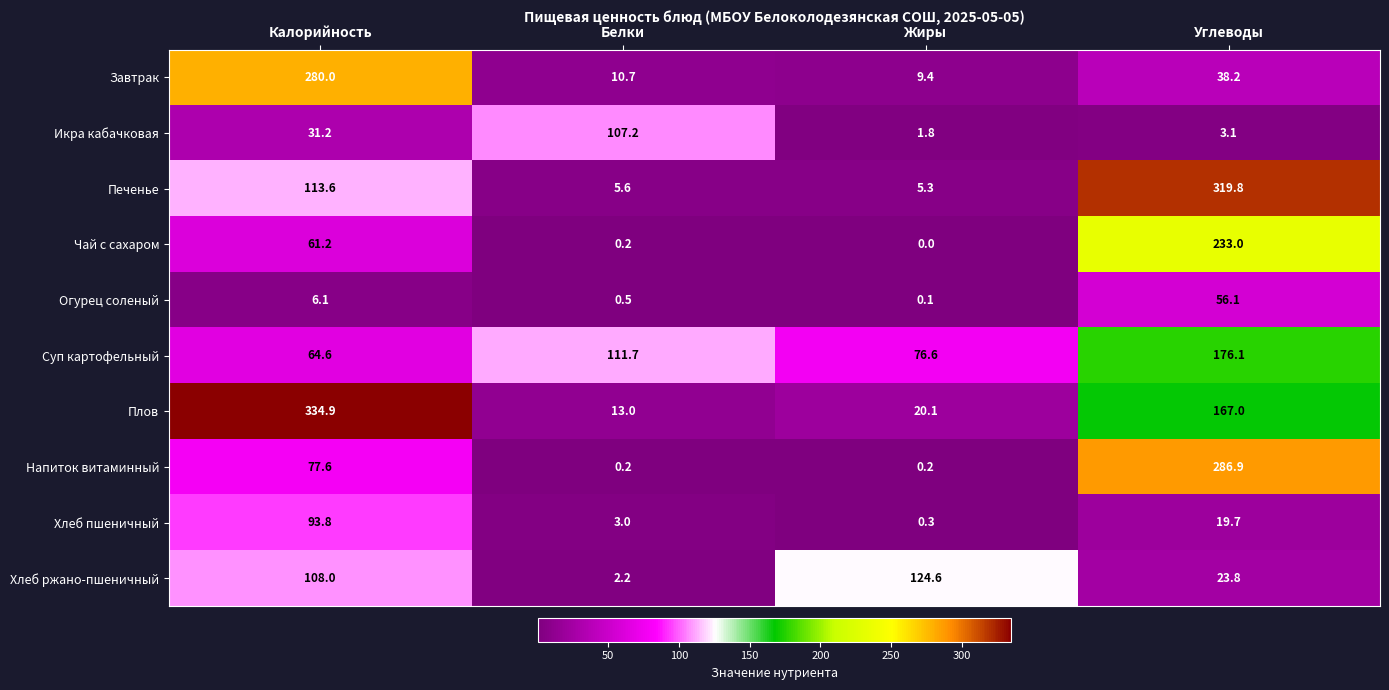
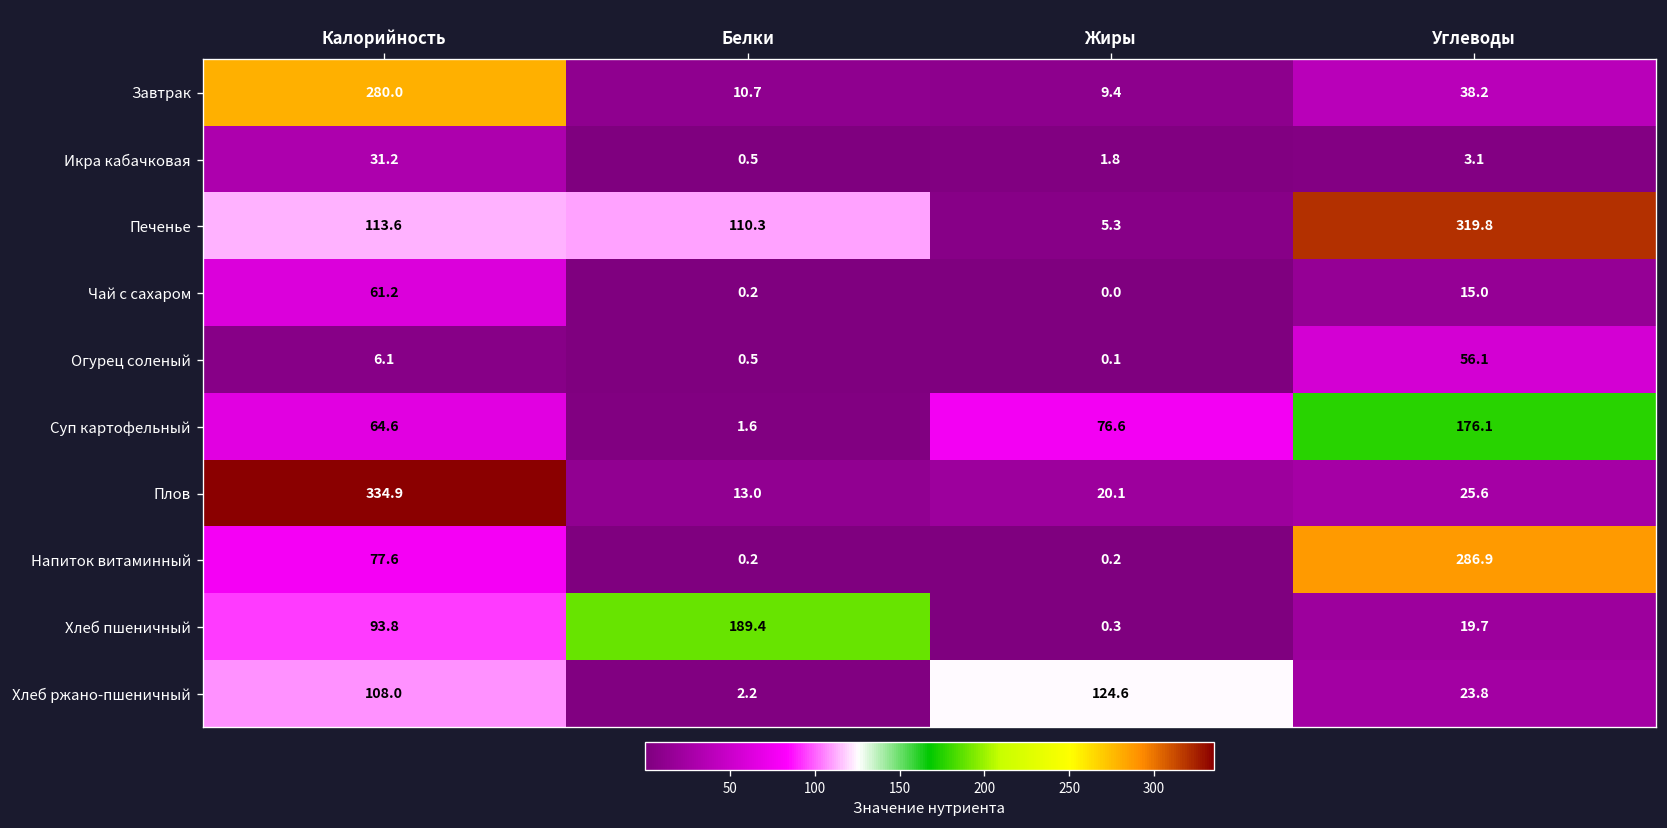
  {
    "Завтрак": {
      "Калорийность": 280.0,
      "Белки": 10.7,
      "Жиры": 9.4,
      "Углеводы": 38.2
    },
    "Икра кабачковая": {
      "Калорийность": 31.2,
-     "Белки": 107.2,
+     "Белки": 0.5,
      "Жиры": 1.8,
      "Углеводы": 3.1
    },
    "Печенье": {
      "Калорийность": 113.6,
-     "Белки": 5.6,
+     "Белки": 110.3,
      "Жиры": 5.3,
      "Углеводы": 319.8
    },
    "Чай с сахаром": {
      "Калорийность": 61.2,
      "Белки": 0.2,
      "Жиры": 0.0,
-     "Углеводы": 233.0
+     "Углеводы": 15.0
    },
    "Огурец соленый": {
      "Калорийность": 6.1,
      "Белки": 0.5,
      "Жиры": 0.1,
      "Углеводы": 56.1
    },
    "Суп картофельный": {
      "Калорийность": 64.6,
-     "Белки": 111.7,
+     "Белки": 1.6,
      "Жиры": 76.6,
      "Углеводы": 176.1
    },
    "Плов": {
      "Калорийность": 334.9,
      "Белки": 13.0,
      "Жиры": 20.1,
-     "Углеводы": 167.0
+     "Углеводы": 25.6
    },
    "Напиток витаминный": {
      "Калорийность": 77.6,
      "Белки": 0.2,
      "Жиры": 0.2,
      "Углеводы": 286.9
    },
    "Хлеб пшеничный": {
      "Калорийность": 93.8,
-     "Белки": 3.0,
+     "Белки": 189.4,
      "Жиры": 0.3,
      "Углеводы": 19.7
    },
    "Хлеб ржано-пшеничный": {
      "Калорийность": 108.0,
      "Белки": 2.2,
      "Жиры": 124.6,
      "Углеводы": 23.8
    }
  }
